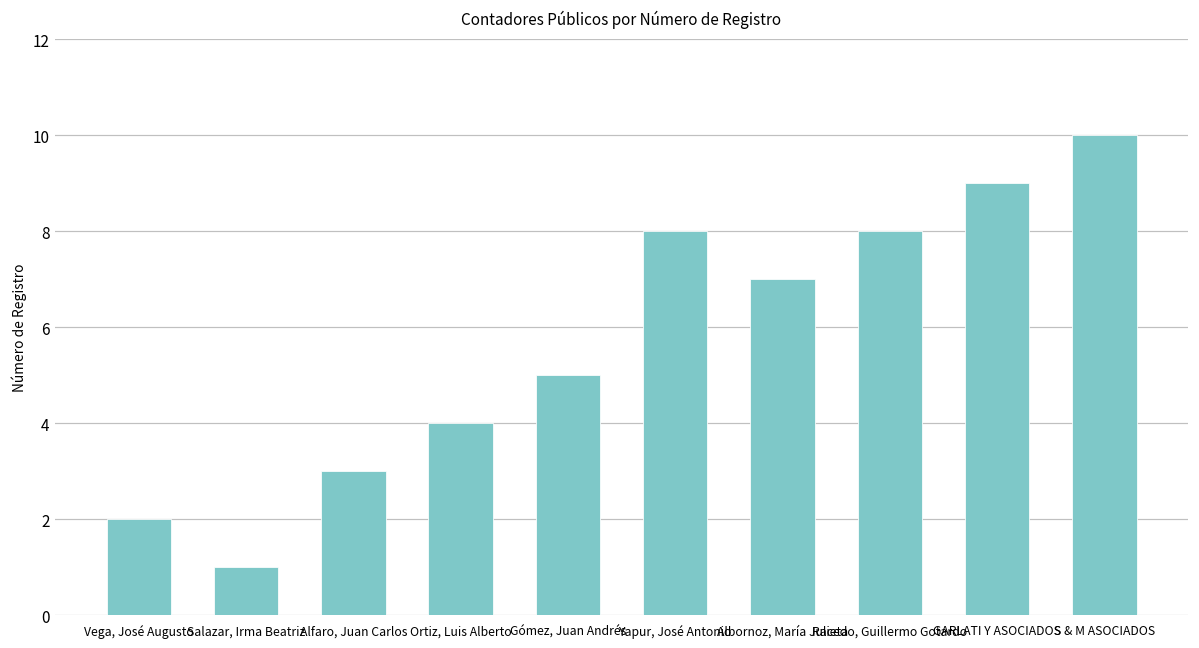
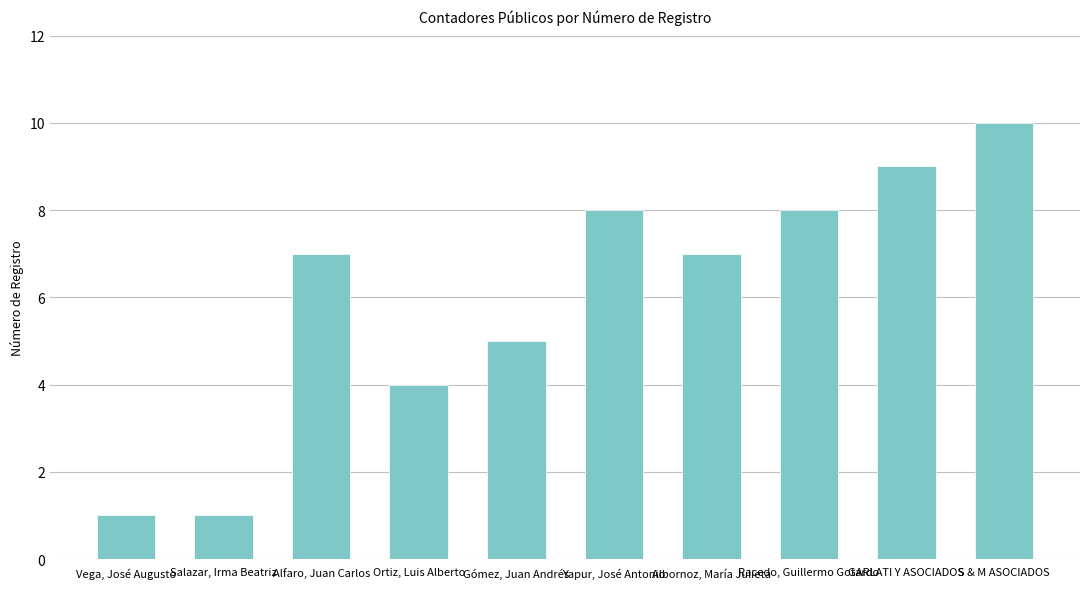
  {
-   "Vega, José Augusto": 2,
+   "Vega, José Augusto": 1,
    "Salazar, Irma Beatriz": 1,
-   "Alfaro, Juan Carlos": 3,
+   "Alfaro, Juan Carlos": 7,
    "Ortiz, Luis Alberto": 4,
    "Gómez, Juan Andrés": 5,
    "Yapur, José Antonio": 8,
    "S & M ASOCIADOS": 10
  }
